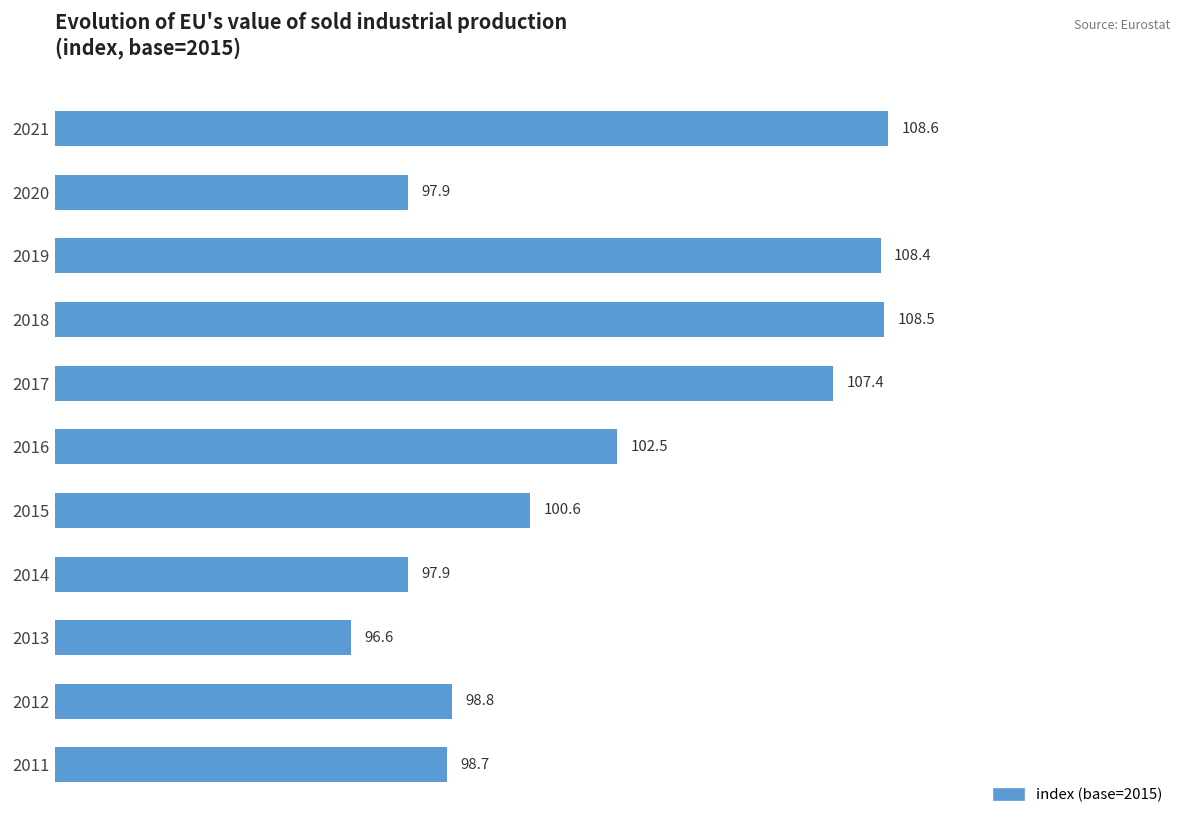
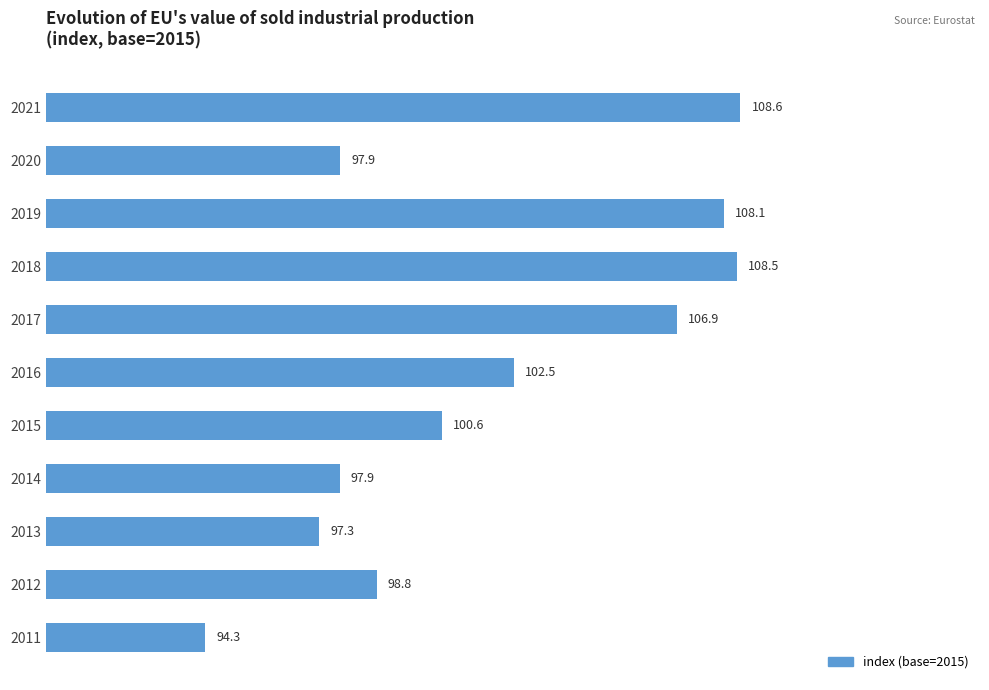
  {
    "2021": 108.6,
    "2020": 97.9,
-   "2019": 108.4,
+   "2019": 108.1,
    "2018": 108.5,
-   "2017": 107.4,
+   "2017": 106.9,
    "2016": 102.5,
    "2015": 100.6,
    "2014": 97.9,
-   "2013": 96.6,
+   "2013": 97.3,
    "2012": 98.8,
-   "2011": 98.7
+   "2011": 94.3
  }
